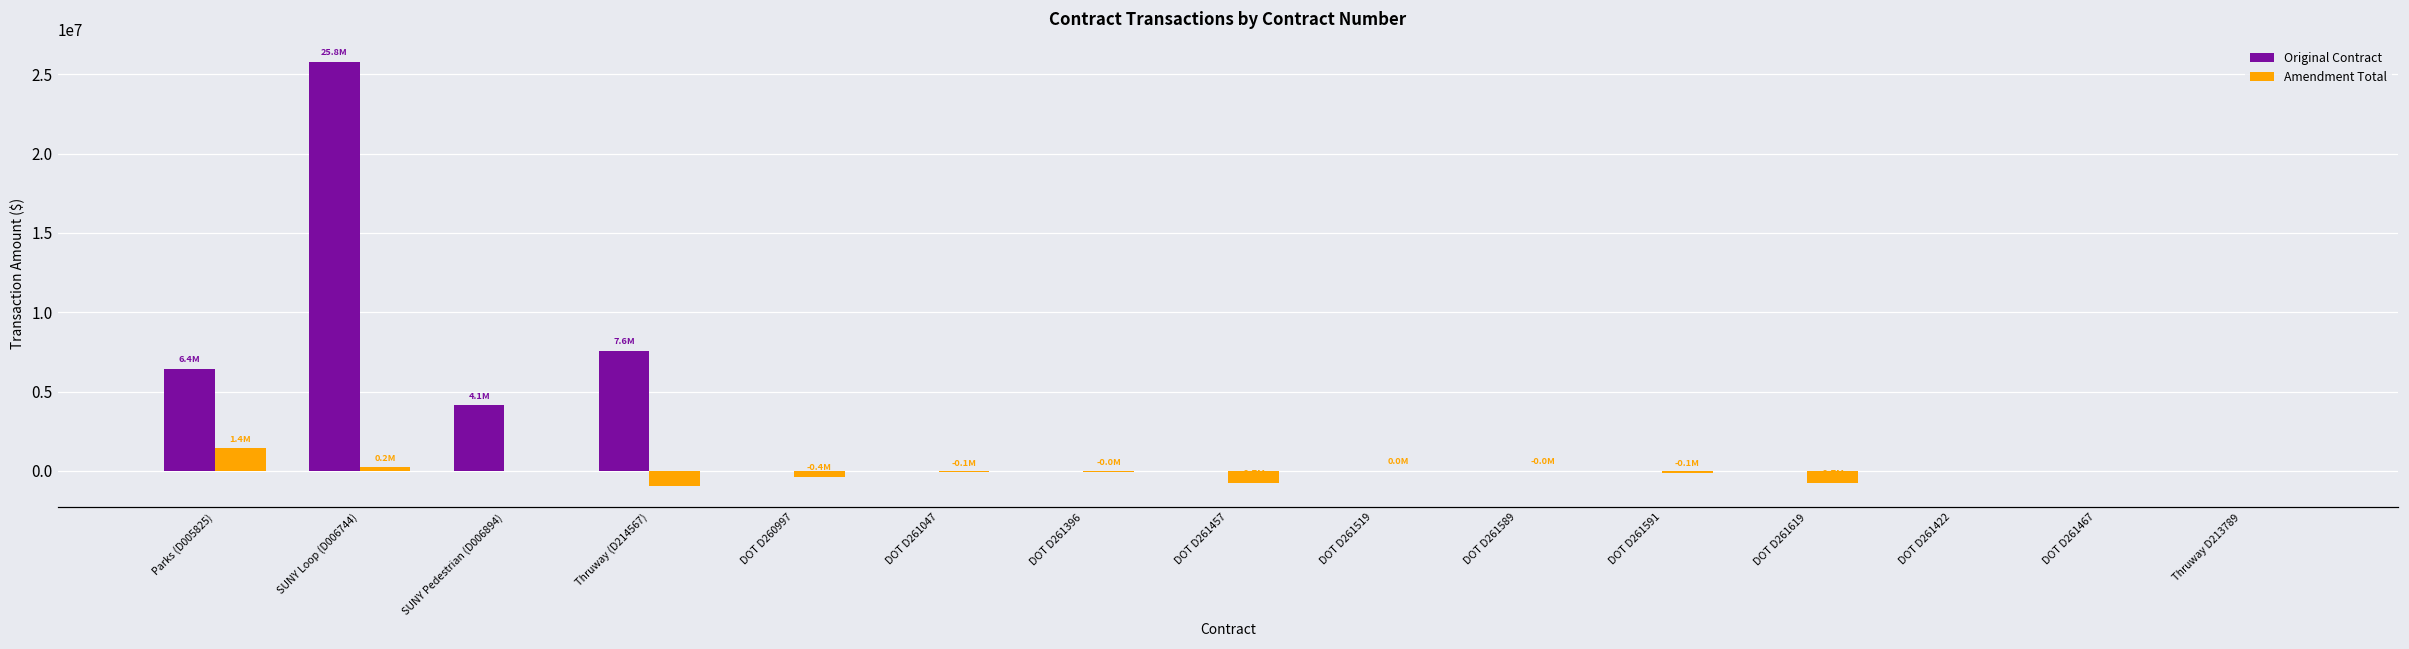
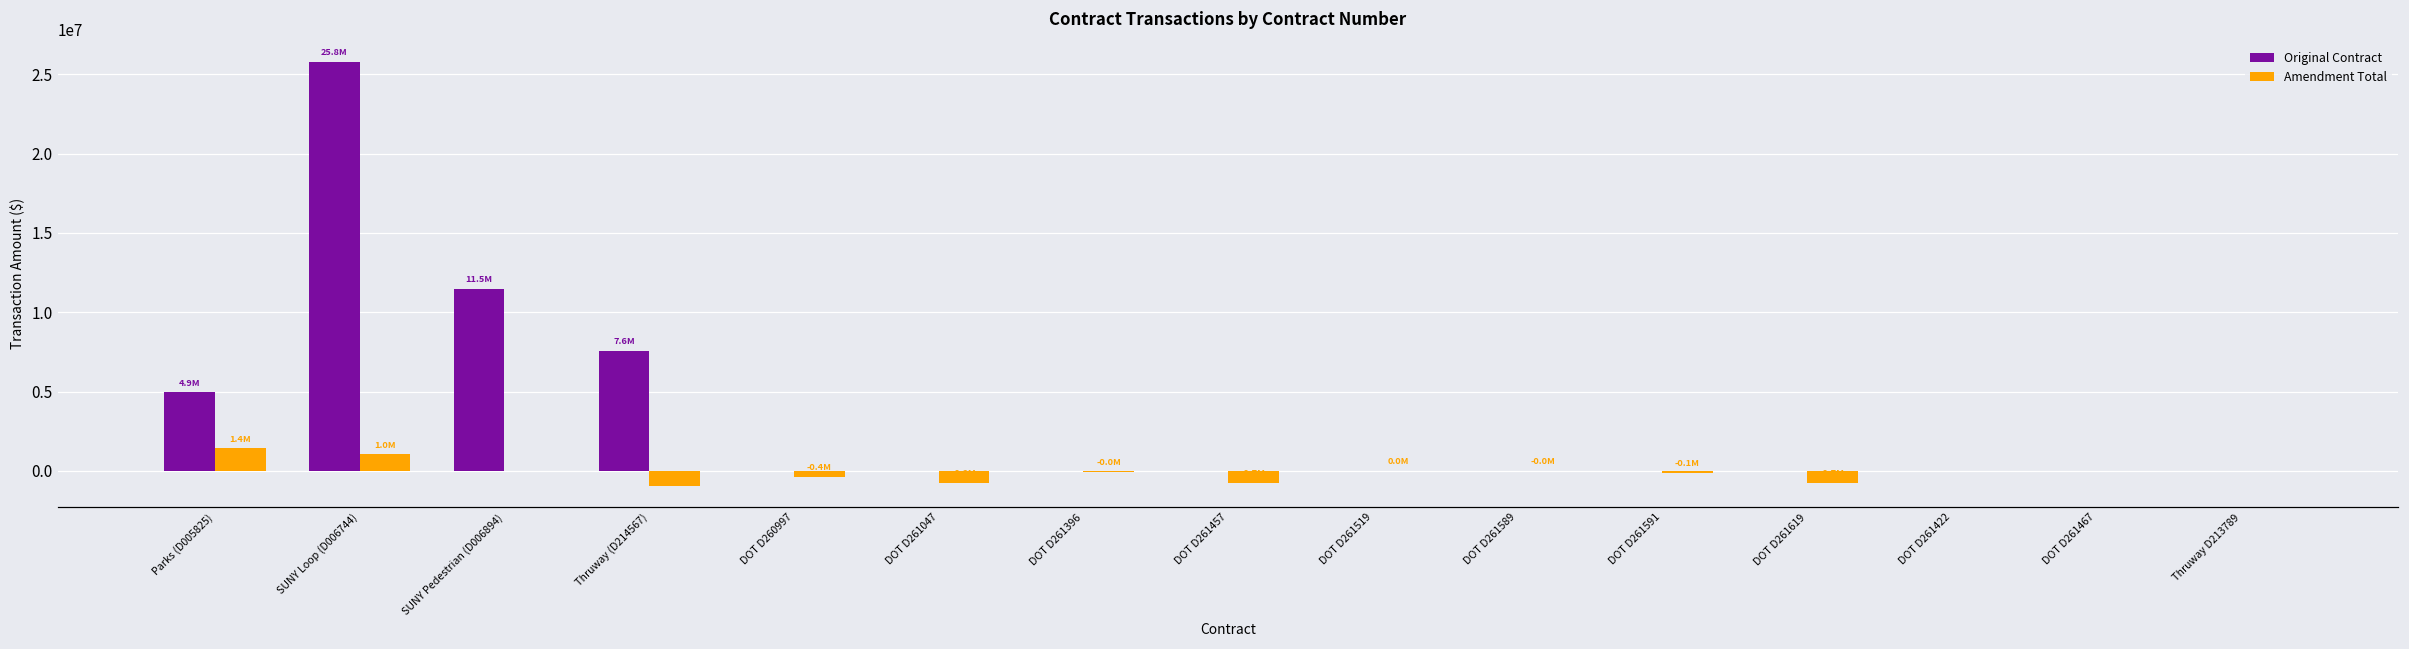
  {
    "Original Contract": {
-     "Parks (D005825)": "6.4M",
+     "Parks (D005825)": "4.9M",
      "SUNY Loop (D006744)": "25.8M",
-     "SUNY Pedestrian (D006894)": "4.1M",
+     "SUNY Pedestrian (D006894)": "11.5M",
      "Thruway (D214567)": "7.6M"
    },
    "Amendment Total": {
      "Parks (D005825)": "1.4M",
-     "SUNY Loop (D006744)": "0.2M",
+     "SUNY Loop (D006744)": "1.0M",
      "DOT D260997": "-0.4M",
-     "DOT D261047": "-100000",
+     "DOT D261047": "-800000",
      "DOT D261591": "-0.1M"
    }
  }
